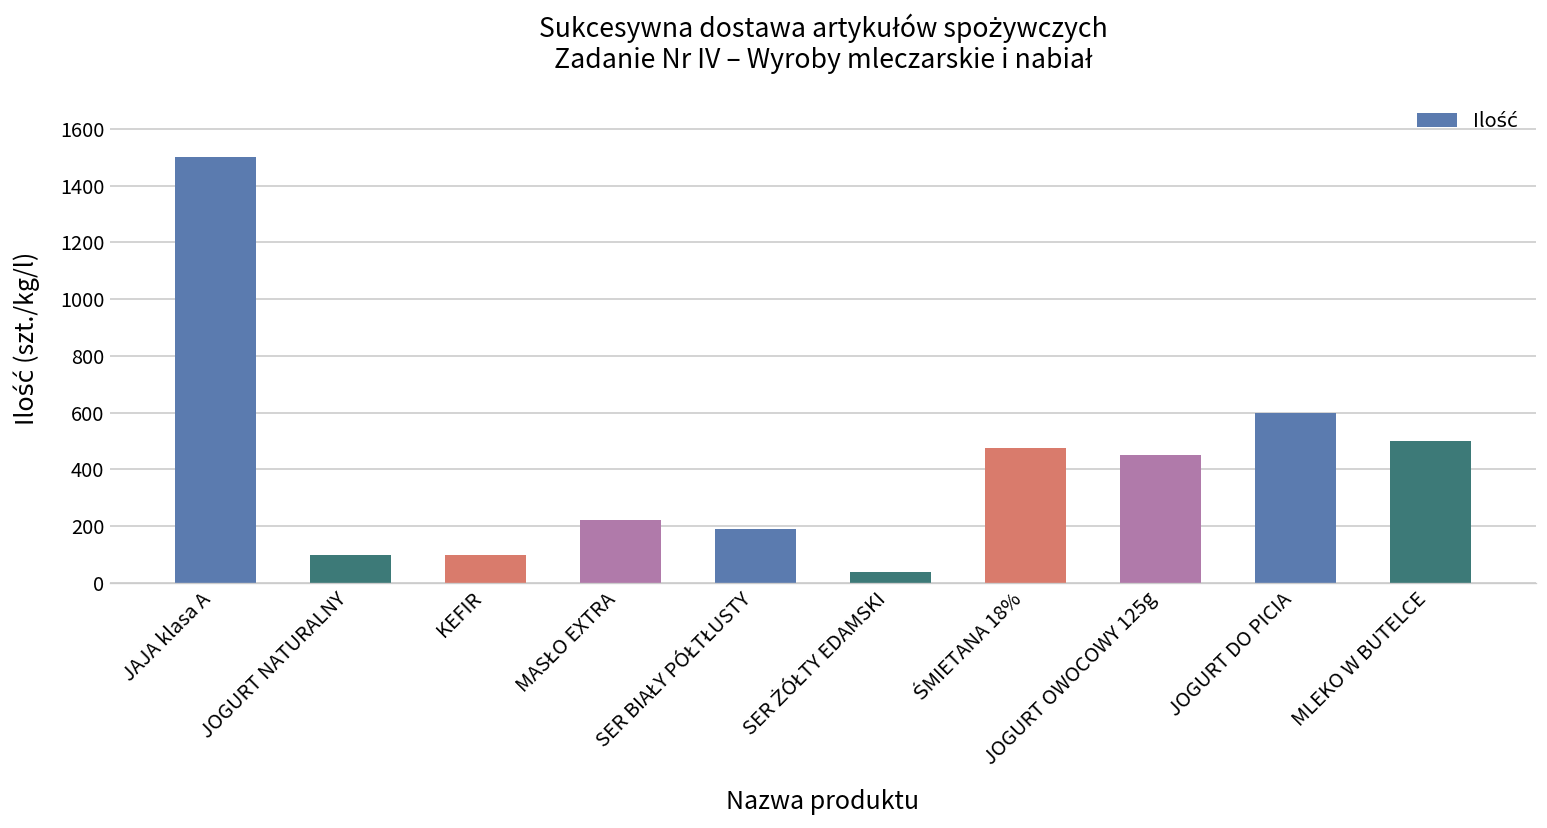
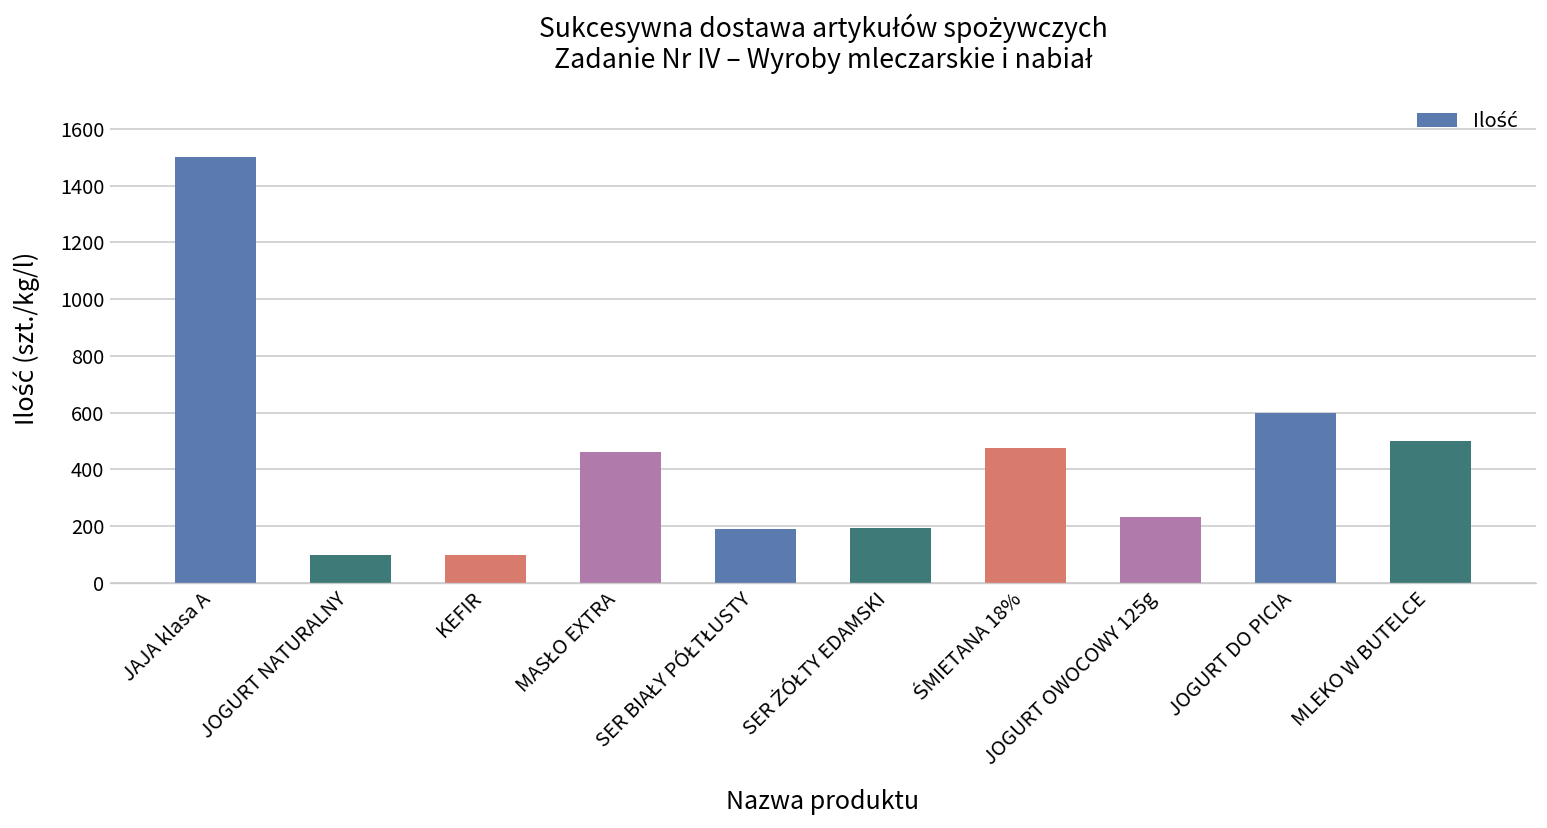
  {
    "JAJA klasa A": 1500,
    "JOGURT NATURALNY": 100,
    "KEFIR": 100,
-   "MASŁO EXTRA": 220,
+   "MASŁO EXTRA": 460,
    "SER BIAŁY PÓŁTŁUSTY": 190,
-   "SER ŻÓŁTY EDAMSKI": 40,
+   "SER ŻÓŁTY EDAMSKI": 190,
    "ŚMIETANA 18%": 480,
-   "JOGURT OWOCOWY 125g": 450,
+   "JOGURT OWOCOWY 125g": 230,
    "JOGURT DO PICIA": 600,
    "MLEKO W BUTELCE": 500
  }
